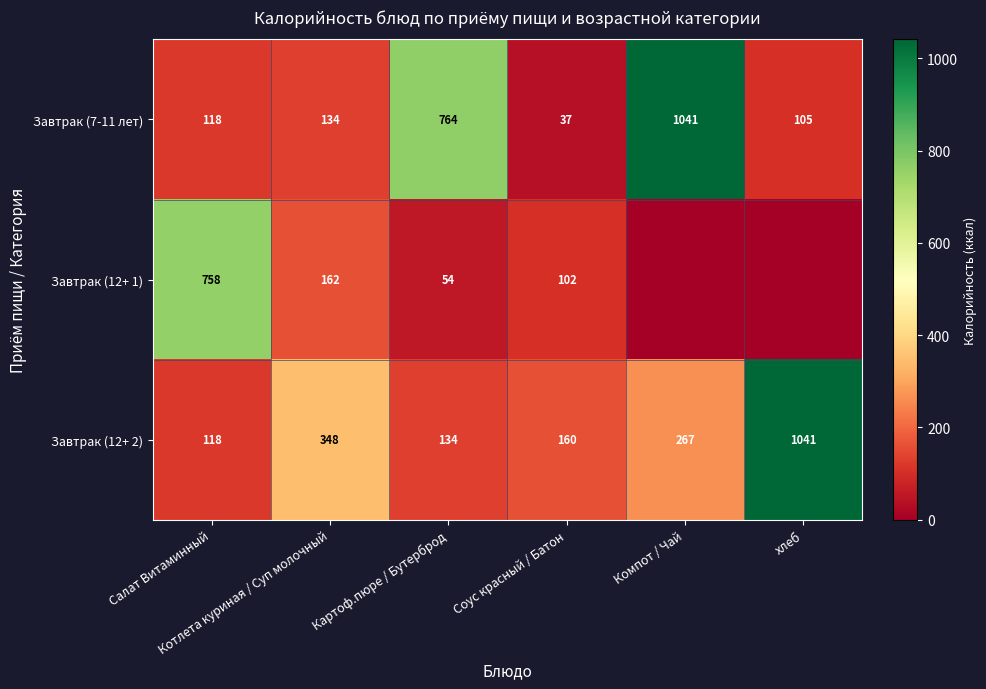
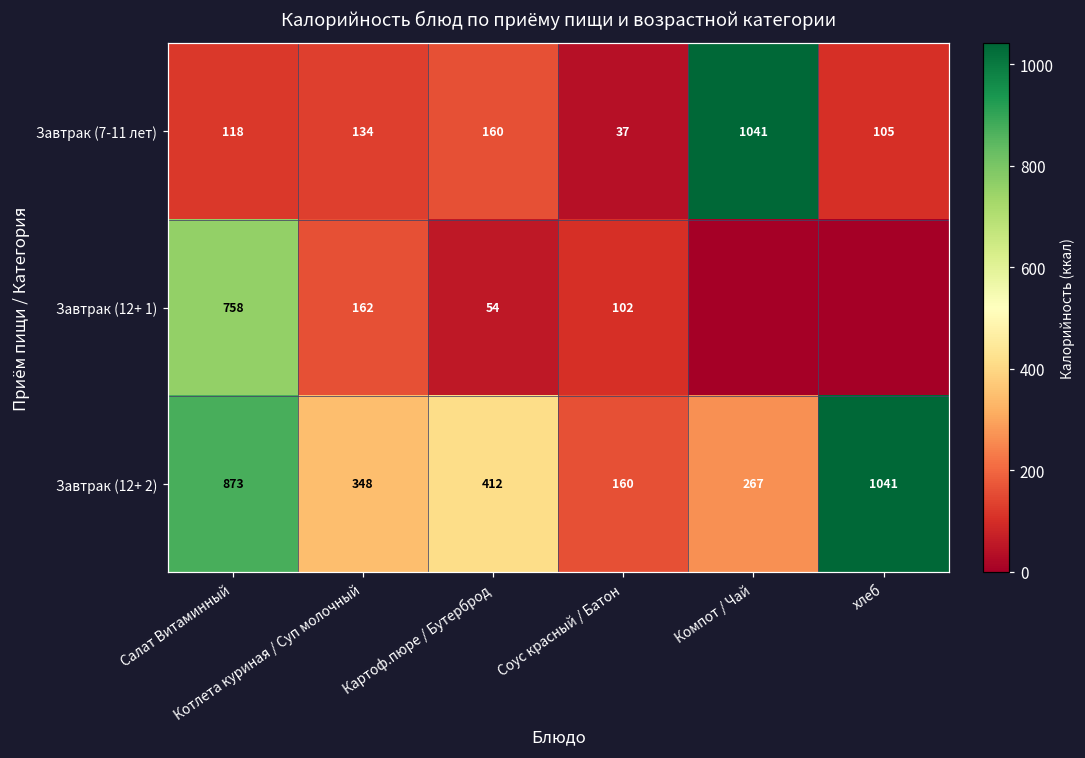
  {
    "Завтрак (7-11 лет)": {
      "Салат Витаминный": 118,
      "Котлета куриная / Суп молочный": 134,
-     "Картоф.пюре / Бутерброд": 764,
+     "Картоф.пюре / Бутерброд": 160,
      "Соус красный / Батон": 37,
      "Компот / Чай": 1041,
      "хлеб": 105
    },
    "Завтрак (12+ 1)": {
      "Салат Витаминный": 758,
      "Котлета куриная / Суп молочный": 162,
      "Картоф.пюре / Бутерброд": 54,
      "Соус красный / Батон": 102
    },
    "Завтрак (12+ 2)": {
-     "Салат Витаминный": 118,
+     "Салат Витаминный": 873,
      "Котлета куриная / Суп молочный": 348,
-     "Картоф.пюре / Бутерброд": 134,
+     "Картоф.пюре / Бутерброд": 412,
      "Соус красный / Батон": 160,
      "Компот / Чай": 267,
      "хлеб": 1041
    }
  }
